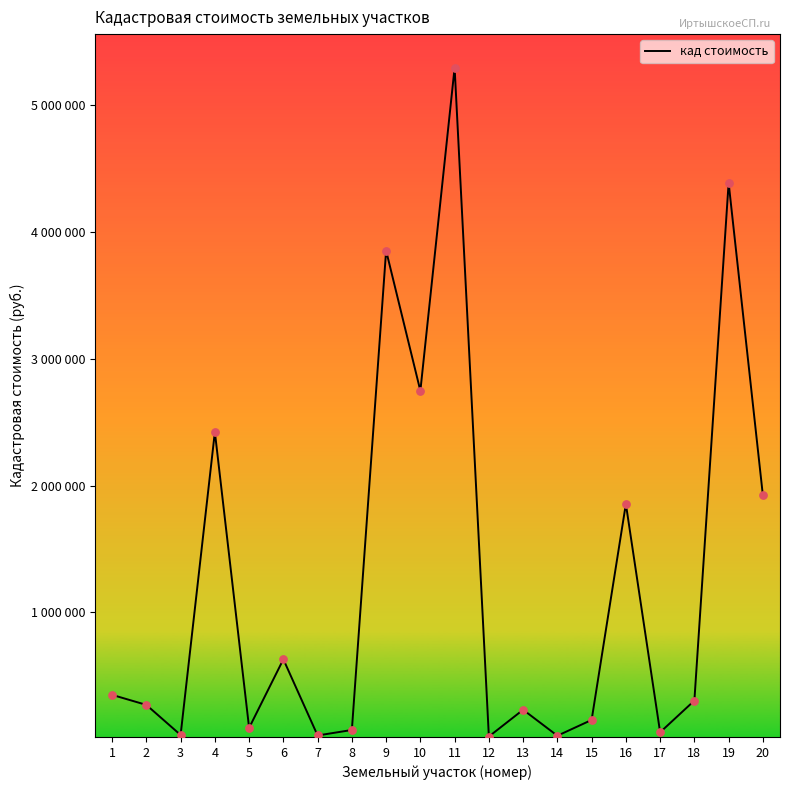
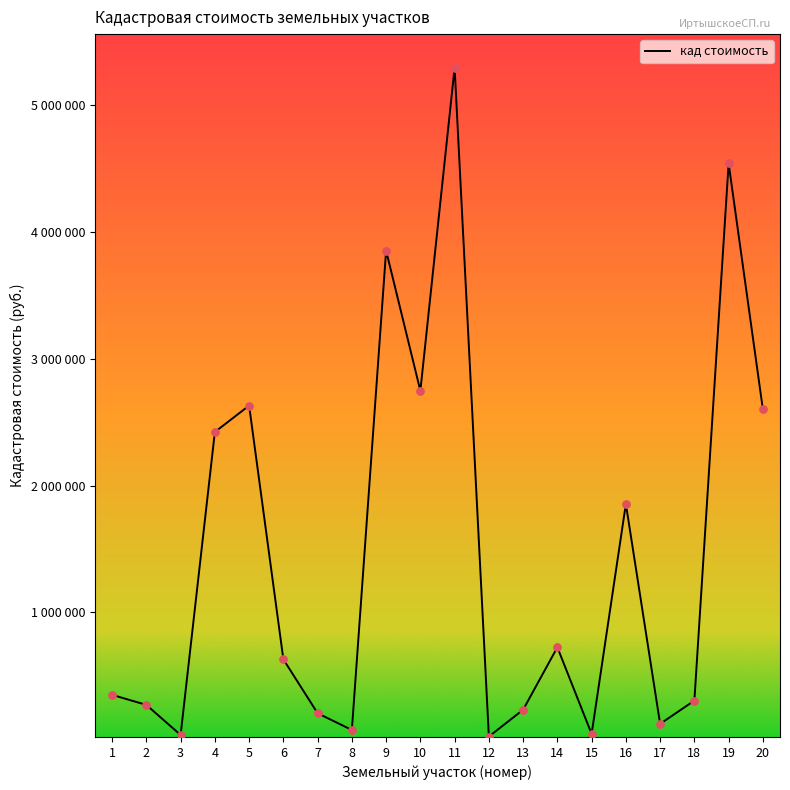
  {
    "1": 350000,
    "2": 270000,
    "3": 30000,
    "4": 2420000,
-   "5": 90000,
+   "5": 2630000,
    "6": 630000,
-   "7": 30000,
+   "7": 210000,
    "8": 70000,
    "9": 3850000,
    "10": 2750000,
    "11": 5290000,
    "12": 20000,
    "13": 230000,
-   "14": 30000,
-   "15": 150000,
+   "14": 730000,
+   "15": 40000,
    "16": 1860000,
-   "17": 60000,
+   "17": 120000,
    "18": 310000,
-   "19": 4390000,
-   "20": 1920000
+   "19": 4540000,
+   "20": 2600000
  }
